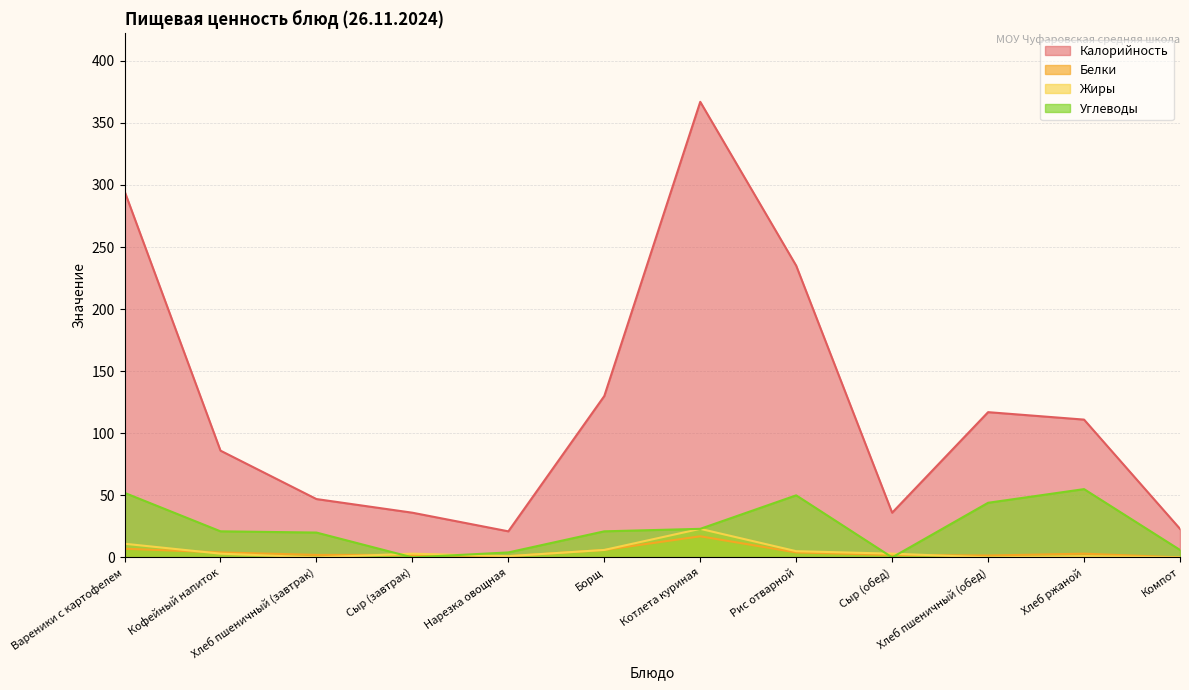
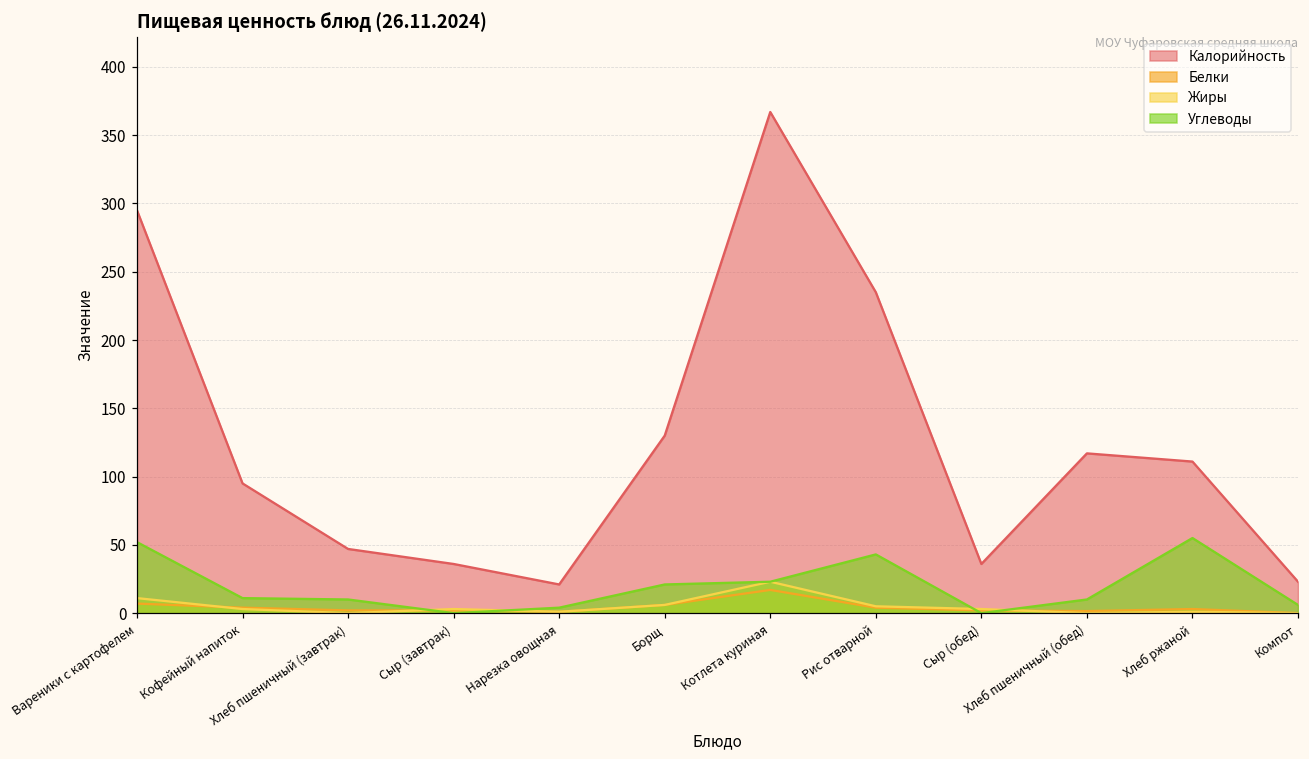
  {
    "Калорийность": {
      "Вареники с картофелем": 295,
-     "Кофейный напиток": 86,
+     "Кофейный напиток": 95,
      "Хлеб пшеничный (завтрак)": 47,
      "Сыр (завтрак)": 36,
      "Нарезка овощная": 21,
      "Борщ": 130,
      "Котлета куриная": 367,
      "Рис отварной": 235,
      "Сыр (обед)": 36,
      "Хлеб пшеничный (обед)": 117,
      "Хлеб ржаной": 111,
      "Компот": 23
    },
    "Углеводы": {
      "Вареники с картофелем": 52,
-     "Кофейный напиток": 21,
-     "Хлеб пшеничный (завтрак)": 20,
+     "Кофейный напиток": 11,
+     "Хлеб пшеничный (завтрак)": 10,
      "Нарезка овощная": 4,
      "Борщ": 21,
-     "Рис отварной": 50,
-     "Хлеб пшеничный (обед)": 44,
+     "Рис отварной": 43,
+     "Хлеб пшеничный (обед)": 10,
      "Хлеб ржаной": 55,
      "Компот": 6
    }
  }
